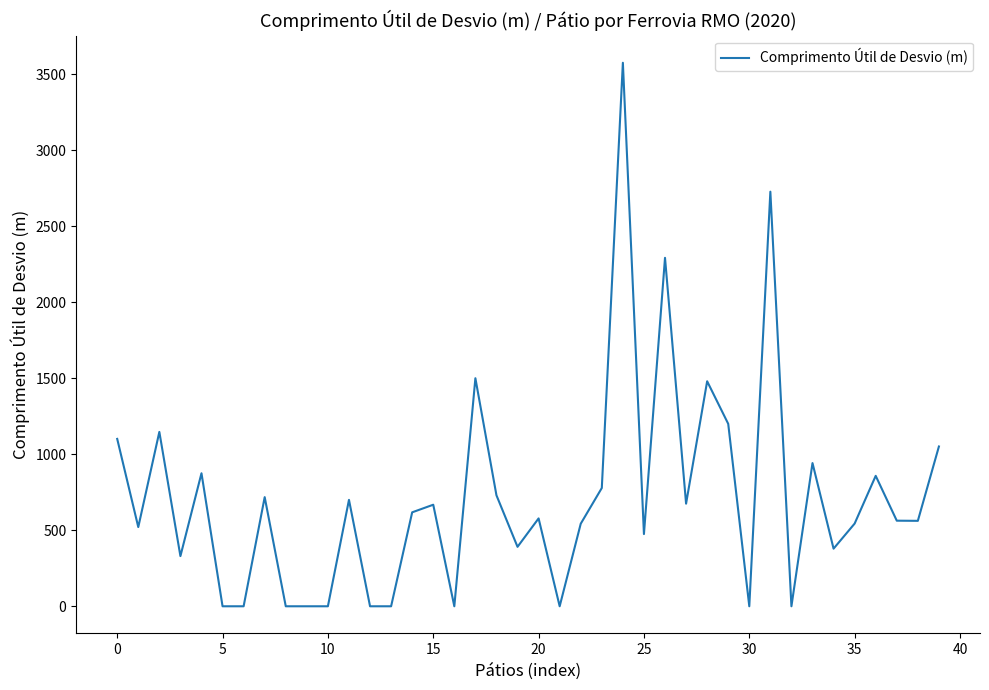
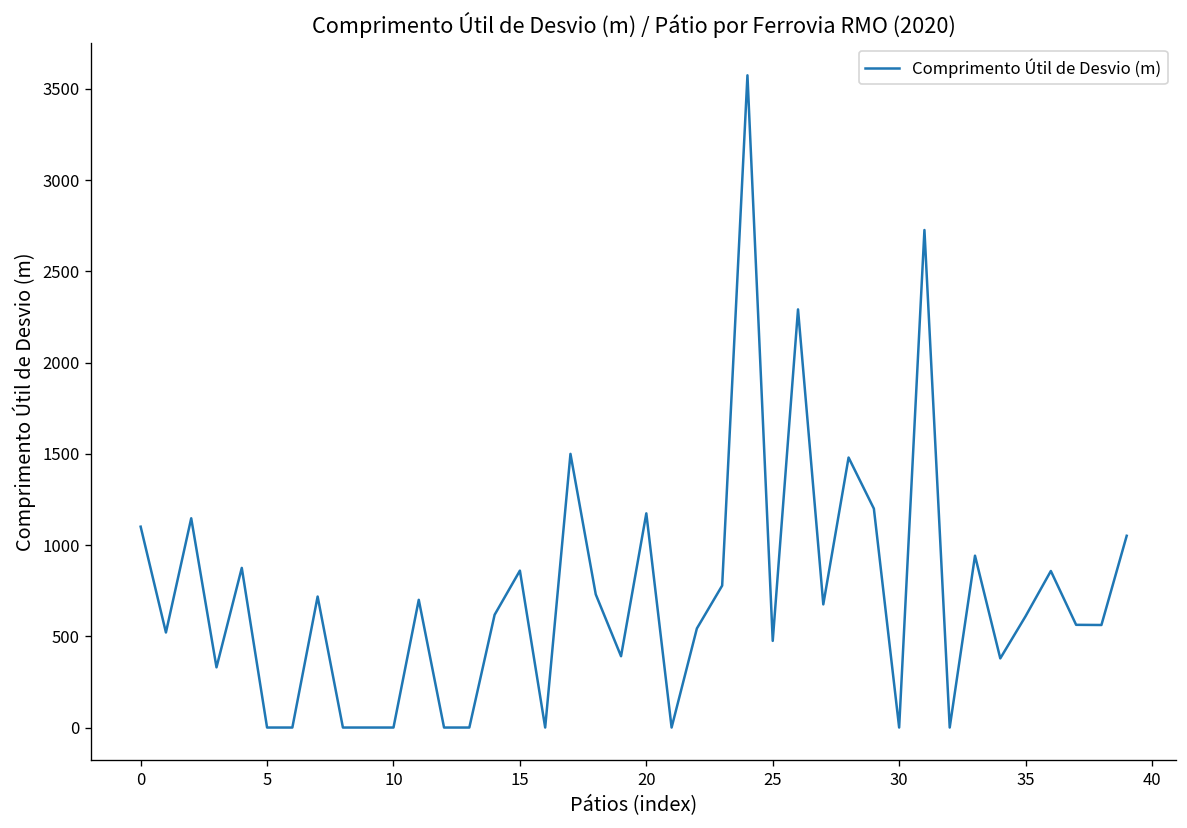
  {
    "0": 1100,
    "5": 0,
    "10": 0,
-   "15": 670,
-   "20": 580,
+   "15": 860,
+   "20": 1170,
    "25": 480,
    "30": 0,
-   "35": 540
+   "35": 610
  }
